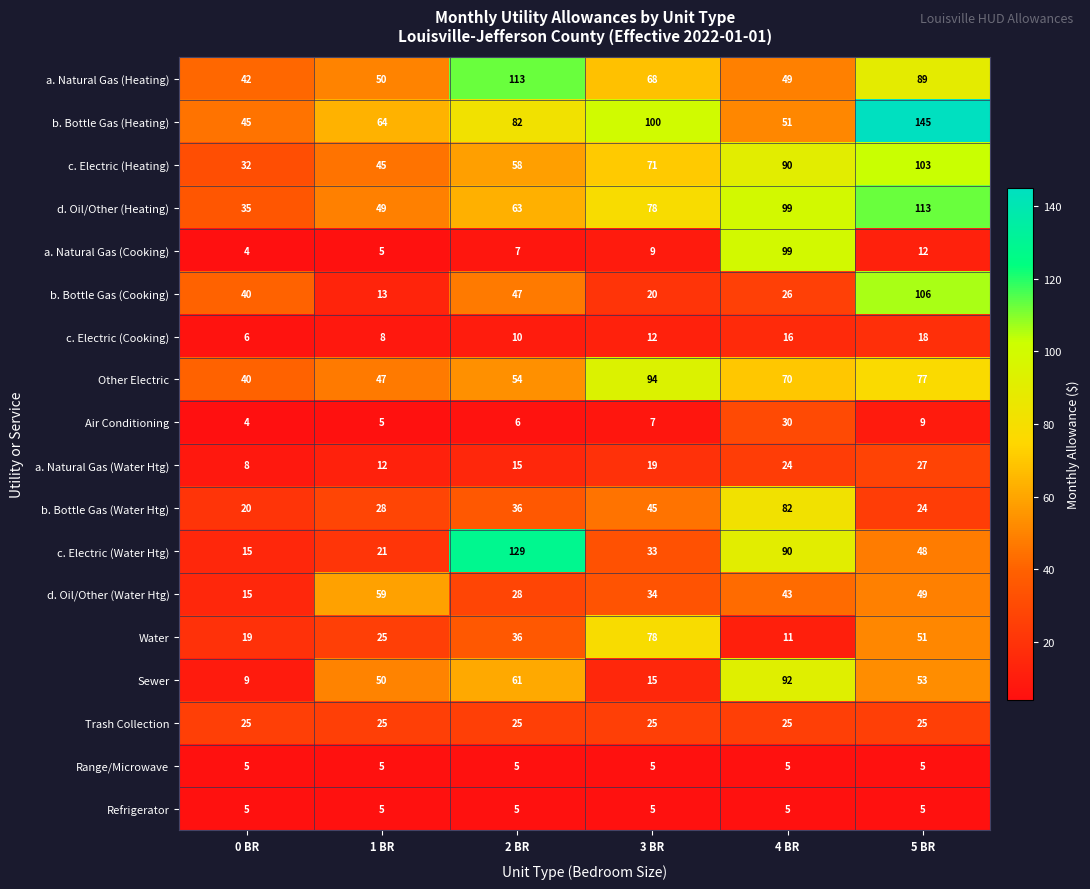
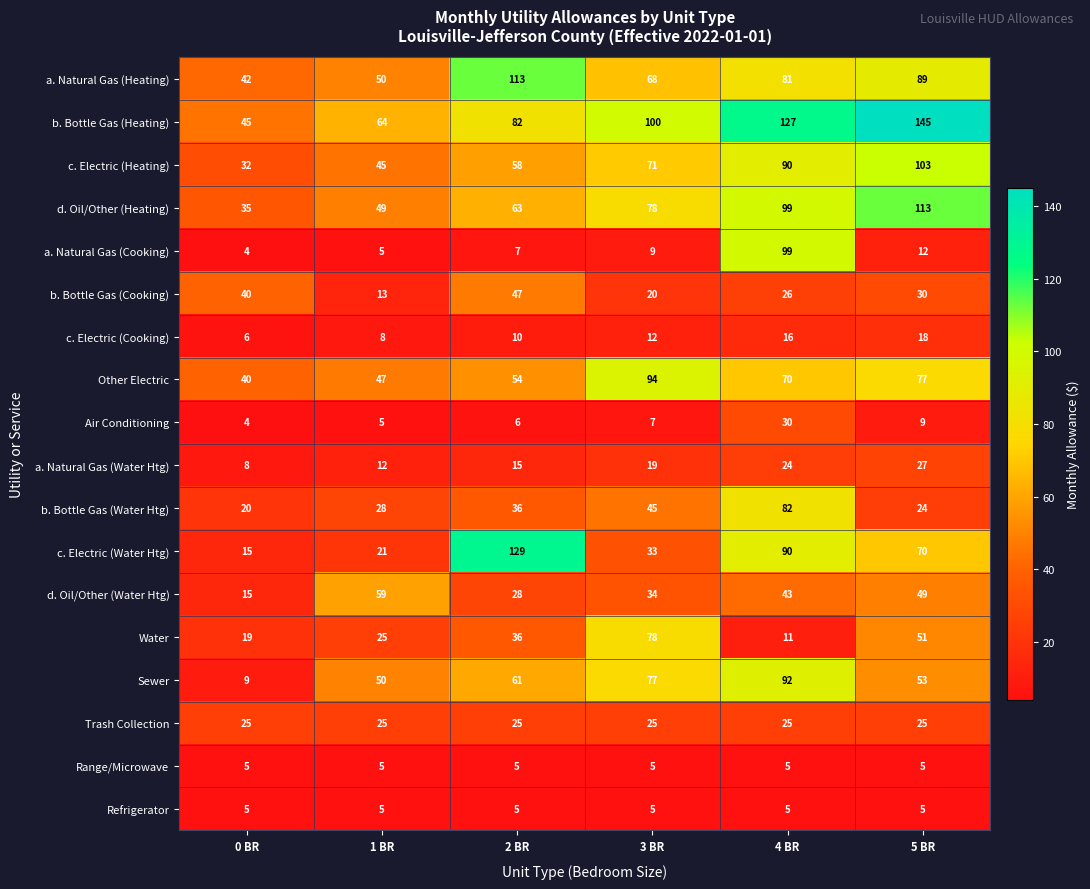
  {
    "a. Natural Gas (Heating)": {
      "0 BR": 42,
      "1 BR": 50,
      "2 BR": 113,
      "3 BR": 68,
-     "4 BR": 49,
+     "4 BR": 81,
      "5 BR": 89
    },
    "b. Bottle Gas (Heating)": {
      "0 BR": 45,
      "1 BR": 64,
      "2 BR": 82,
      "3 BR": 100,
-     "4 BR": 51,
+     "4 BR": 127,
      "5 BR": 145
    },
    "c. Electric (Heating)": {
      "0 BR": 32,
      "1 BR": 45,
      "2 BR": 58,
      "3 BR": 71,
      "4 BR": 90,
      "5 BR": 103
    },
    "d. Oil/Other (Heating)": {
      "0 BR": 35,
      "1 BR": 49,
      "2 BR": 63,
      "3 BR": 78,
      "4 BR": 99,
      "5 BR": 113
    },
    "a. Natural Gas (Cooking)": {
      "0 BR": 4,
      "1 BR": 5,
      "2 BR": 7,
      "3 BR": 9,
      "4 BR": 99,
      "5 BR": 12
    },
    "b. Bottle Gas (Cooking)": {
      "0 BR": 40,
      "1 BR": 13,
      "2 BR": 47,
      "3 BR": 20,
      "4 BR": 26,
-     "5 BR": 106
+     "5 BR": 30
    },
    "c. Electric (Cooking)": {
      "0 BR": 6,
      "1 BR": 8,
      "2 BR": 10,
      "3 BR": 12,
      "4 BR": 16,
      "5 BR": 18
    },
    "Other Electric": {
      "0 BR": 40,
      "1 BR": 47,
      "2 BR": 54,
      "3 BR": 94,
      "4 BR": 70,
      "5 BR": 77
    },
    "Air Conditioning": {
      "0 BR": 4,
      "1 BR": 5,
      "2 BR": 6,
      "3 BR": 7,
      "4 BR": 30,
      "5 BR": 9
    },
    "a. Natural Gas (Water Htg)": {
      "0 BR": 8,
      "1 BR": 12,
      "2 BR": 15,
      "3 BR": 19,
      "4 BR": 24,
      "5 BR": 27
    },
    "b. Bottle Gas (Water Htg)": {
      "0 BR": 20,
      "1 BR": 28,
      "2 BR": 36,
      "3 BR": 45,
      "4 BR": 82,
      "5 BR": 24
    },
    "c. Electric (Water Htg)": {
      "0 BR": 15,
      "1 BR": 21,
      "2 BR": 129,
      "3 BR": 33,
      "4 BR": 90,
-     "5 BR": 48
+     "5 BR": 70
    },
    "d. Oil/Other (Water Htg)": {
      "0 BR": 15,
      "1 BR": 59,
      "2 BR": 28,
      "3 BR": 34,
      "4 BR": 43,
      "5 BR": 49
    },
    "Water": {
      "0 BR": 19,
      "1 BR": 25,
      "2 BR": 36,
      "3 BR": 78,
      "4 BR": 11,
      "5 BR": 51
    },
    "Sewer": {
      "0 BR": 9,
      "1 BR": 50,
      "2 BR": 61,
-     "3 BR": 15,
+     "3 BR": 77,
      "4 BR": 92,
      "5 BR": 53
    },
    "Trash Collection": {
      "0 BR": 25,
      "1 BR": 25,
      "2 BR": 25,
      "3 BR": 25,
      "4 BR": 25,
      "5 BR": 25
    },
    "Range/Microwave": {
      "0 BR": 5,
      "1 BR": 5,
      "2 BR": 5,
      "3 BR": 5,
      "4 BR": 5,
      "5 BR": 5
    },
    "Refrigerator": {
      "0 BR": 5,
      "1 BR": 5,
      "2 BR": 5,
      "3 BR": 5,
      "4 BR": 5,
      "5 BR": 5
    }
  }
